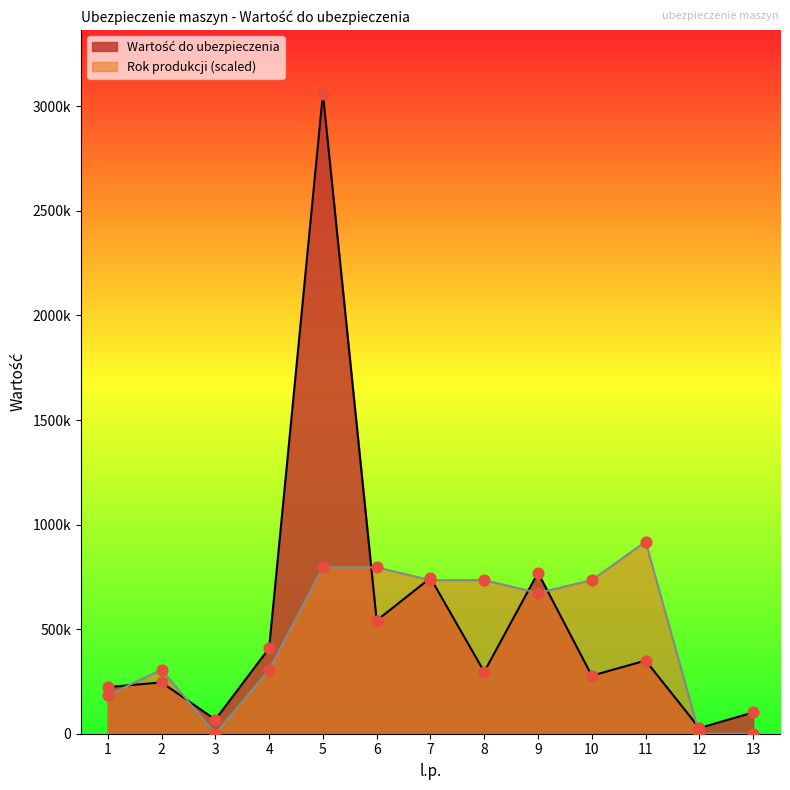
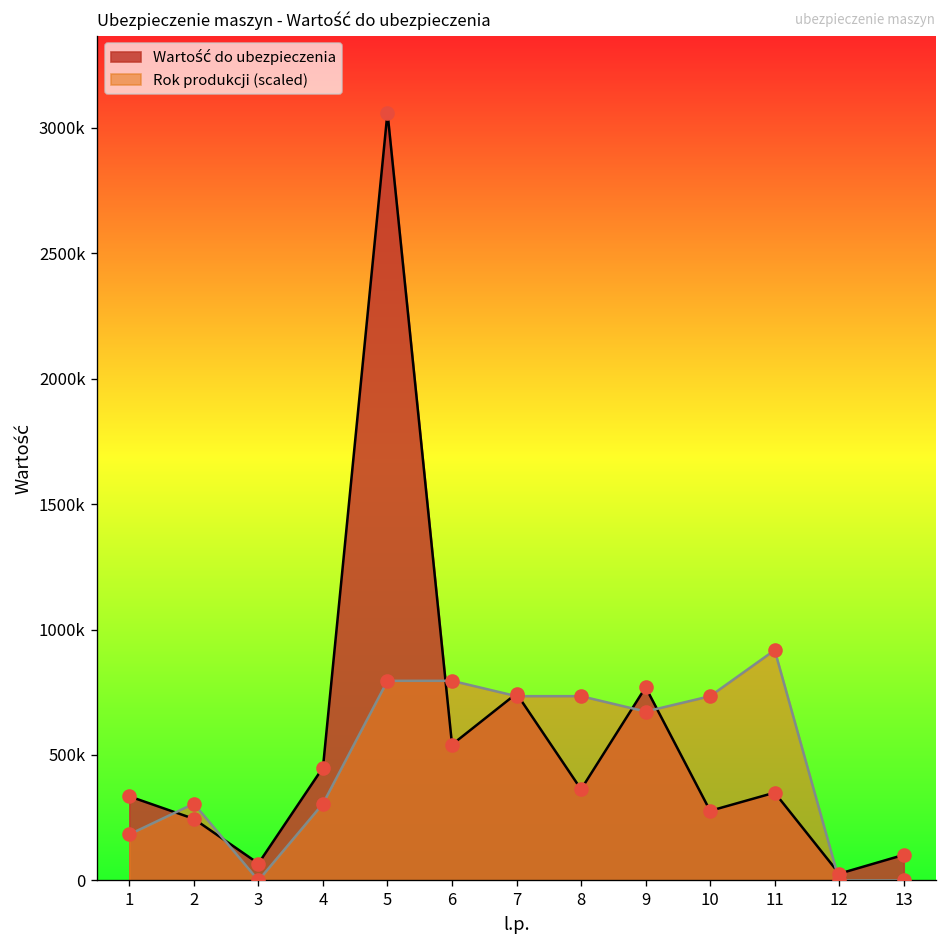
  {
    "Wartość do ubezpieczenia": {
-     "1": 220000,
+     "1": 340000,
      "2": 250000,
      "3": 70000,
-     "4": 410000,
+     "4": 450000,
      "5": 3060000,
      "6": 540000,
-     "8": 300000,
+     "8": 360000,
      "9": 770000,
      "10": 280000,
      "11": 350000,
      "12": 30000,
      "13": 100000
    },
    "Rok produkcji (scaled)": {
      "1": 180000,
      "2": 310000,
      "3": 0,
      "4": 310000,
      "5": 800000,
      "6": 800000,
      "8": 730000,
      "9": 670000,
      "10": 730000,
      "11": 920000,
      "12": 0,
      "13": 0
    }
  }
